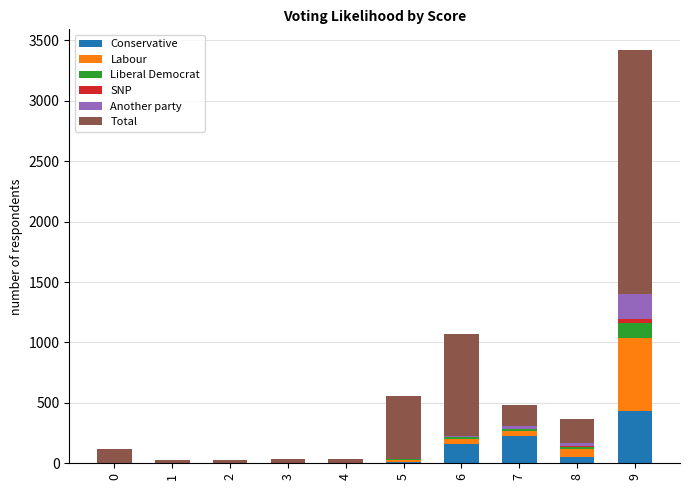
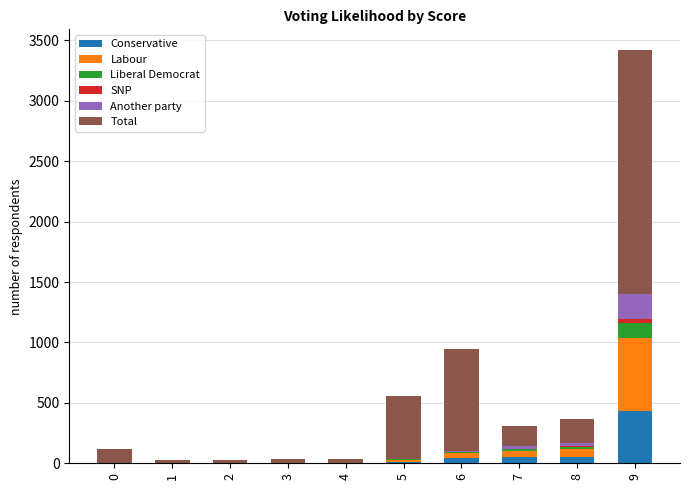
  {
    "Conservative": {
      "0": 0,
      "1": 0,
      "2": 0,
      "3": 0,
      "4": 0,
-     "6": 160,
-     "7": 220,
+     "6": 40,
+     "7": 60,
      "8": 50,
      "9": 440
    },
    "Labour": {
      "0": 0,
      "1": 0,
      "2": 0,
      "3": 0,
      "4": 0,
      "6": 40,
      "7": 50,
      "8": 60,
      "9": 600
    },
    "Liberal Democrat": {
      "0": 0,
      "1": 0,
      "2": 0,
      "3": 0,
      "4": 0,
      "9": 120
    },
    "SNP": {
      "0": 0,
      "1": 0,
      "2": 0,
      "3": 0,
      "4": 0,
      "9": 40
    },
    "Another party": {
      "0": 0,
      "1": 0,
      "2": 0,
      "3": 0,
      "4": 0,
      "7": 20,
      "8": 30,
      "9": 210
    },
    "Total": {
      "0": 120,
      "1": 30,
      "2": 20,
      "3": 30,
      "4": 30,
      "5": 520,
      "6": 840,
      "7": 170,
      "8": 200,
      "9": 2020
    }
  }
